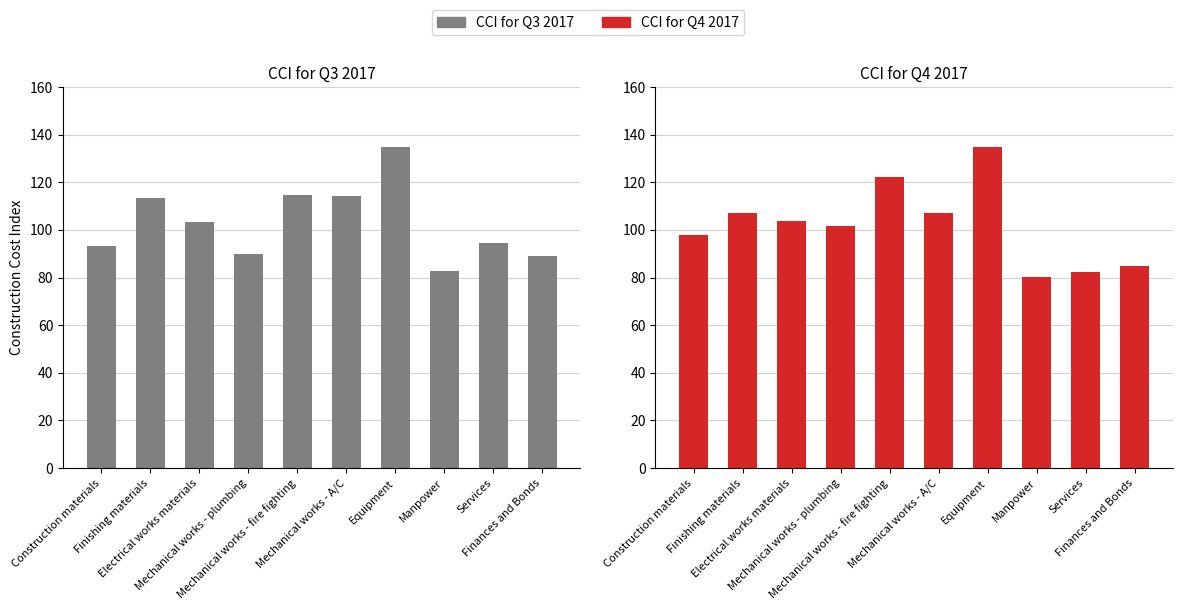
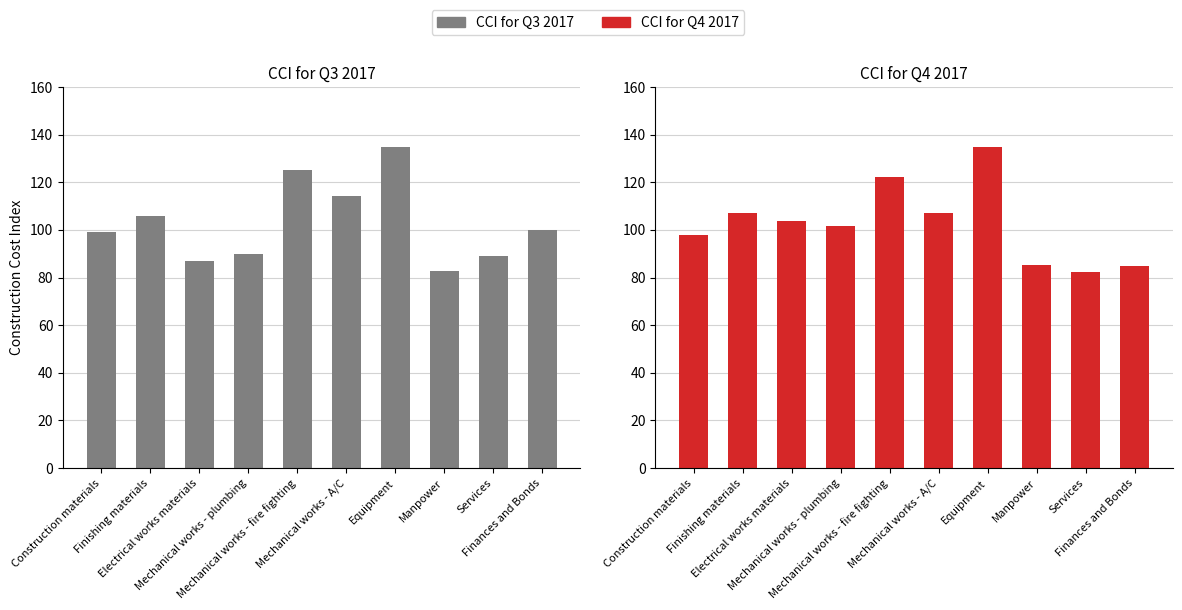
  {
    "CCI for Q3 2017": {
-     "Construction materials": 93,
-     "Finishing materials": 113,
-     "Electrical works materials": 103,
+     "Construction materials": 99,
+     "Finishing materials": 106,
+     "Electrical works materials": 87,
      "Mechanical works - plumbing": 90,
-     "Mechanical works - fire fighting": 115,
+     "Mechanical works - fire fighting": 125,
      "Mechanical works - A/C": 114,
      "Equipment": 135,
      "Manpower": 83,
-     "Services": 94,
-     "Finances and Bonds": 89
+     "Services": 89,
+     "Finances and Bonds": 100
    },
    "CCI for Q4 2017": {
      "Construction materials": 98,
      "Finishing materials": 107,
      "Electrical works materials": 104,
      "Mechanical works - plumbing": 102,
      "Mechanical works - fire fighting": 122,
      "Mechanical works - A/C": 107,
      "Equipment": 135,
-     "Manpower": 80,
+     "Manpower": 85,
      "Services": 82,
      "Finances and Bonds": 85
    }
  }
